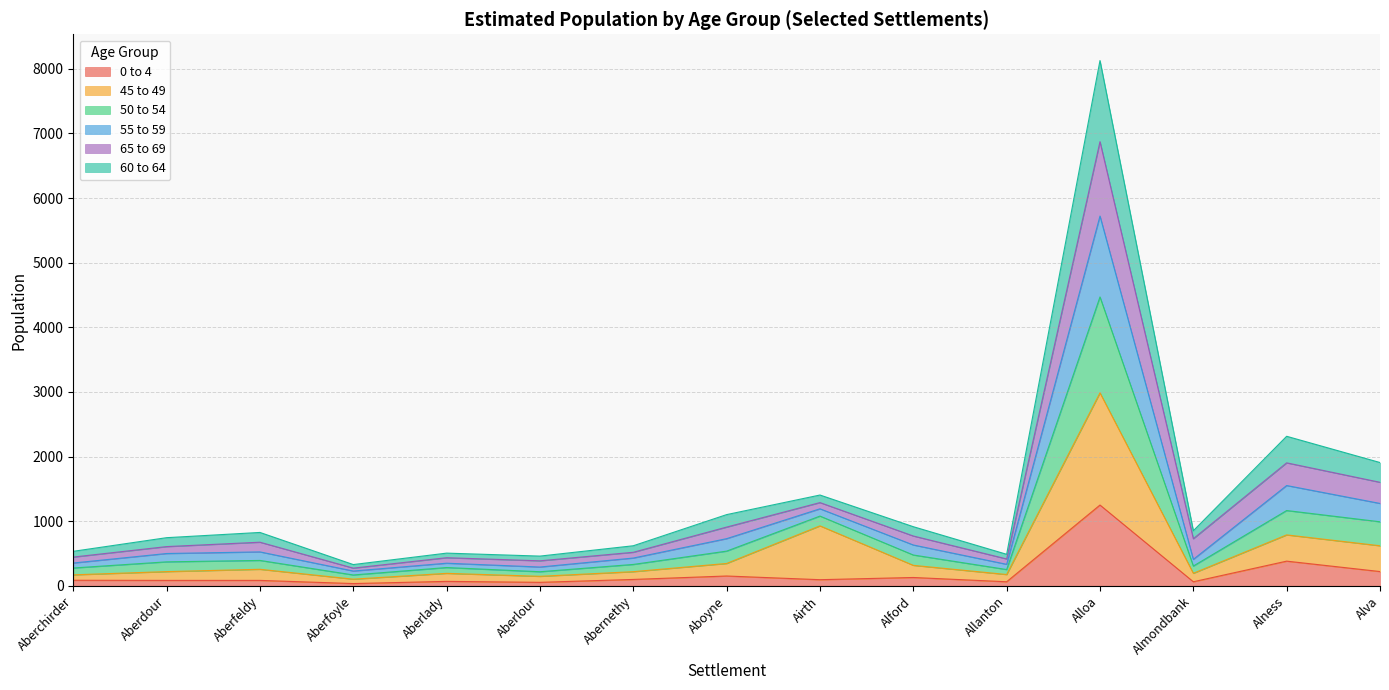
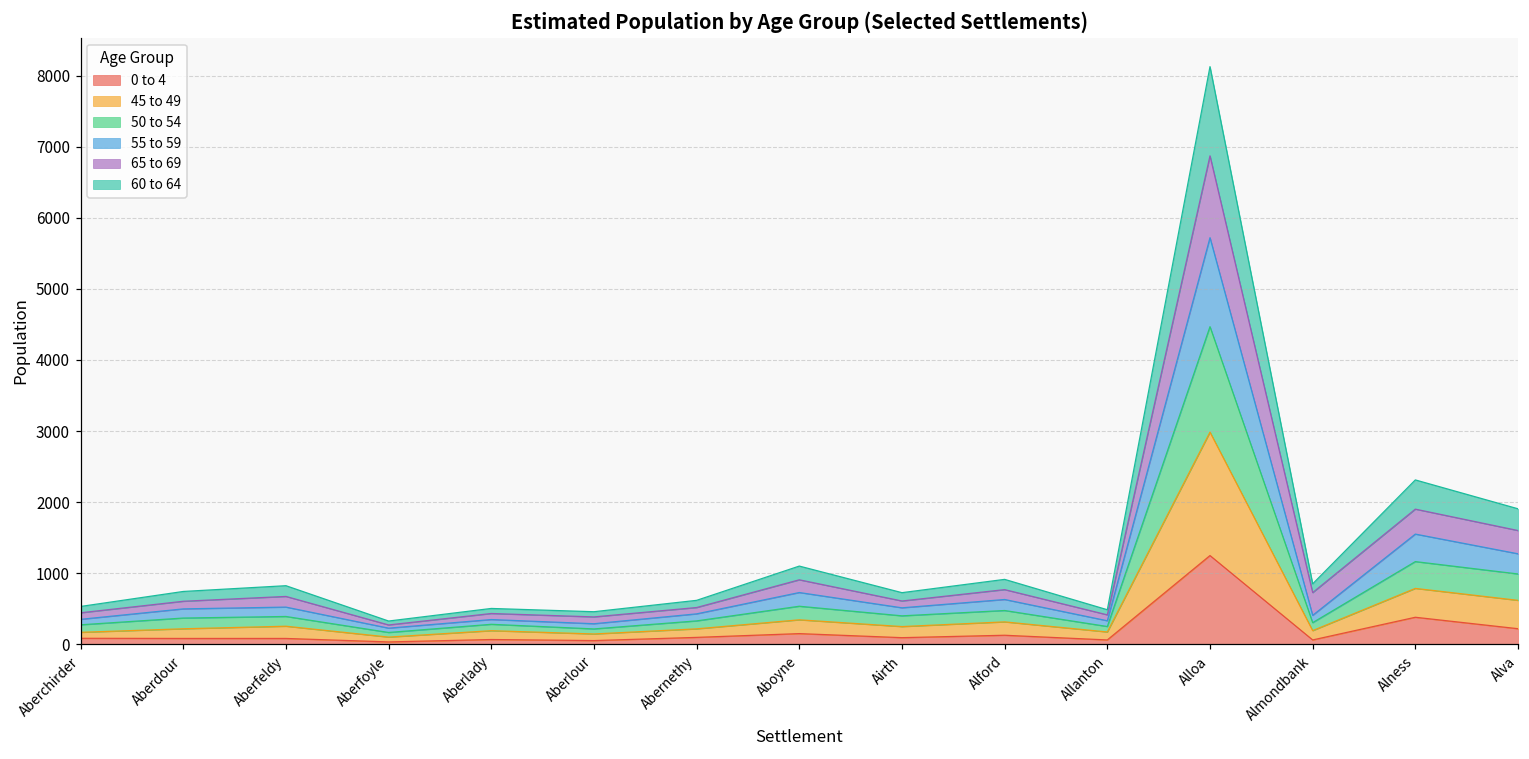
  {
    "0 to 4": {
      "Aberchirder": 100,
      "Aberdour": 100,
      "Aberfeldy": 100,
      "Aberfoyle": 0,
      "Aberlady": 100,
      "Aberlour": 100,
      "Abernethy": 100,
      "Aboyne": 200,
      "Airth": 100,
      "Alford": 100,
      "Allanton": 100,
      "Alloa": 1200,
      "Almondbank": 100,
      "Alness": 400,
      "Alva": 200
    },
    "45 to 49": {
      "Aberchirder": 100,
      "Aberdour": 100,
      "Aberfeldy": 200,
      "Aberfoyle": 100,
      "Aberlady": 100,
      "Aberlour": 100,
      "Abernethy": 100,
      "Aboyne": 200,
-     "Airth": 800,
+     "Airth": 200,
      "Alford": 200,
      "Allanton": 100,
      "Alloa": 1700,
      "Almondbank": 100,
      "Alness": 400,
      "Alva": 400
    },
    "55 to 59": {
      "Aberchirder": 100,
      "Aberdour": 100,
      "Aberfeldy": 100,
      "Aberfoyle": 100,
      "Aberlady": 100,
      "Aberlour": 100,
      "Abernethy": 100,
      "Aboyne": 200,
      "Airth": 100,
      "Alford": 200,
      "Allanton": 100,
      "Alloa": 1300,
      "Almondbank": 100,
      "Alness": 400,
      "Alva": 300
    },
    "65 to 69": {
      "Aberchirder": 100,
      "Aberdour": 100,
      "Aberfeldy": 200,
      "Aberfoyle": 0,
      "Aberlady": 100,
      "Aberlour": 100,
      "Abernethy": 100,
      "Aboyne": 200,
      "Airth": 100,
      "Alford": 100,
      "Allanton": 100,
      "Alloa": 1200,
      "Almondbank": 300,
      "Alness": 400,
      "Alva": 300
    }
  }
